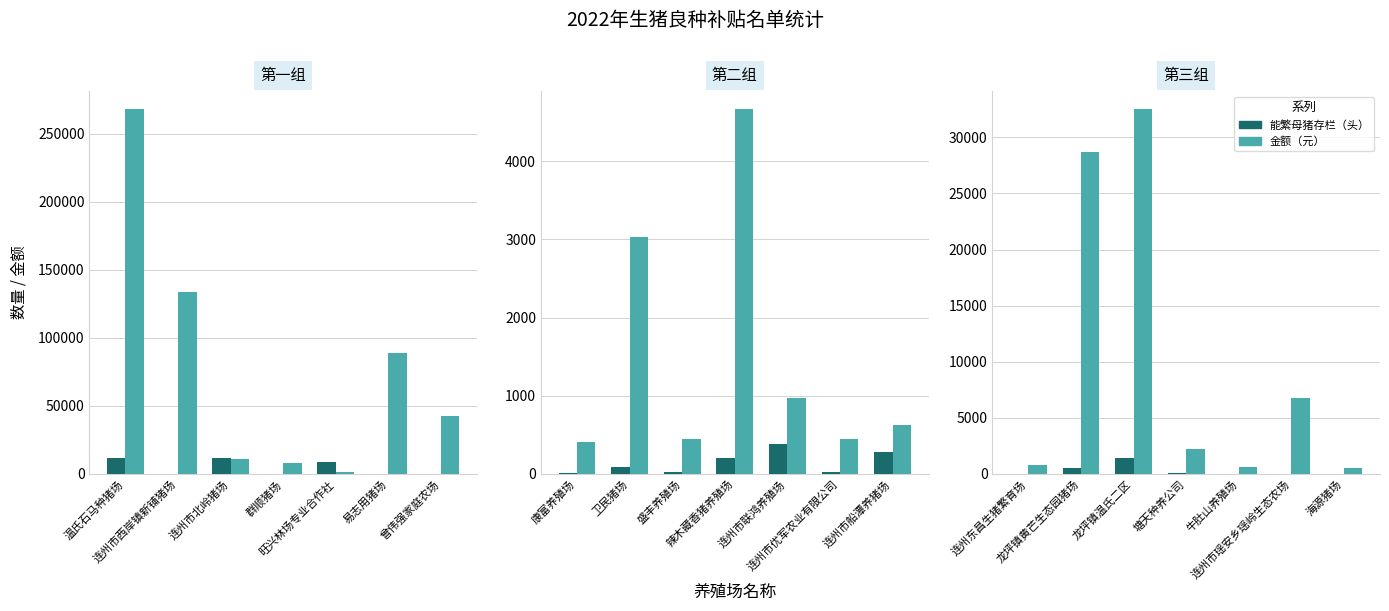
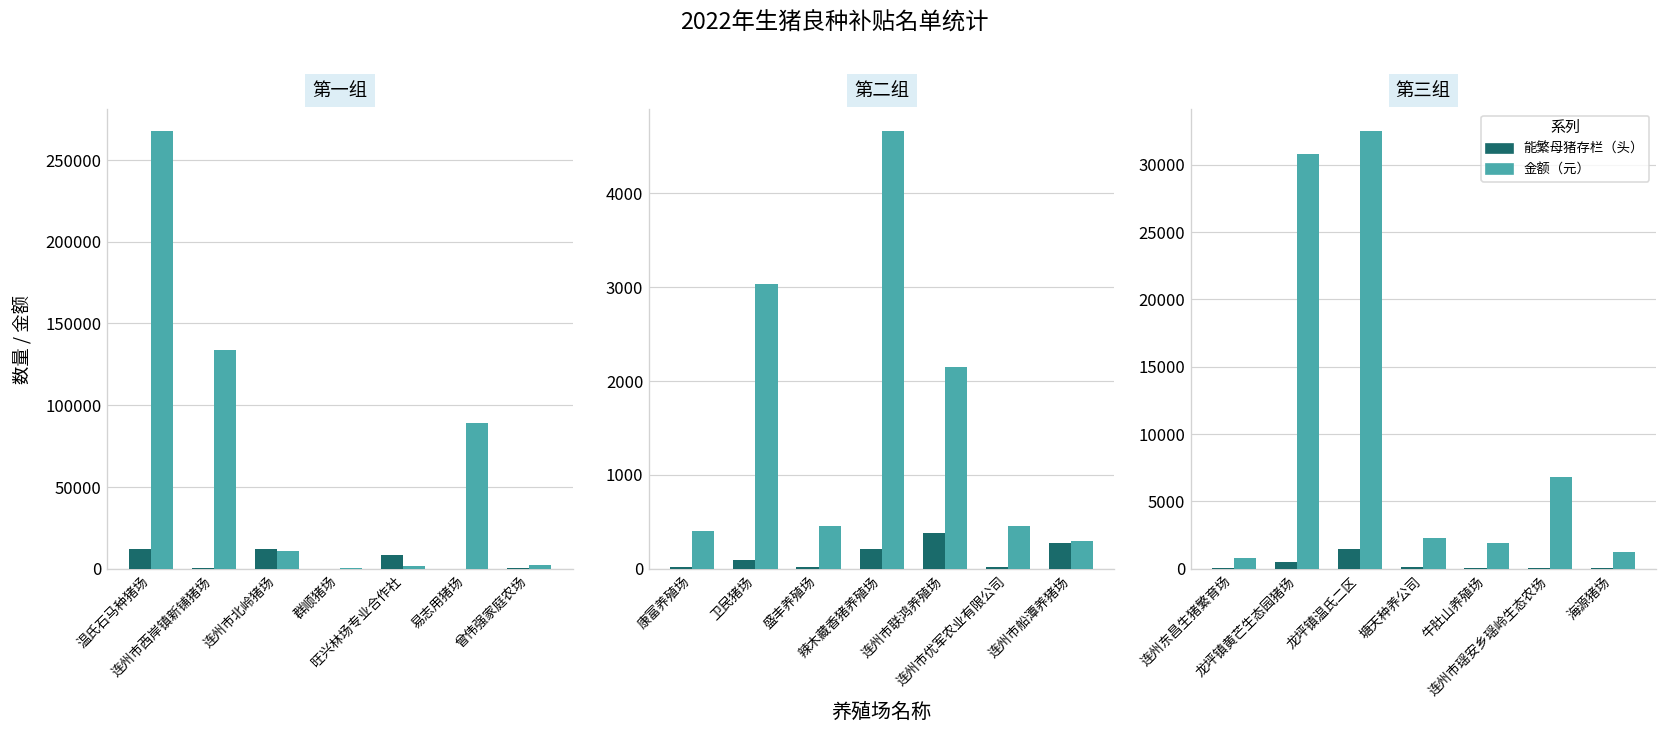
  {
    "第一组": {
      "能繁母猪存栏（头）": {
        "温氏石马种猪场": 12000,
        "连州市北岭猪场": 12000,
        "旺兴林场专业合作社": 8000
      },
      "金额（元）": {
        "温氏石马种猪场": 268000,
        "连州市西岸镇新铺猪场": 134000,
        "连州市北岭猪场": 11000,
-       "群顺猪场": 8000,
+       "群顺猪场": 0,
        "易志用猪场": 89000,
-       "曾伟强家庭农场": 42000
+       "曾伟强家庭农场": 2000
      }
    },
    "第二组": {
      "能繁母猪存栏（头）": {
        "卫民猪场": 100,
        "辣木藏香猪养殖场": 200,
        "连州市联鸿养殖场": 400,
        "连州市船潭养猪场": 300
      },
      "金额（元）": {
        "康富养殖场": 400,
        "卫民猪场": 3000,
        "盛丰养殖场": 400,
        "辣木藏香猪养殖场": 4700,
-       "连州市联鸿养殖场": 1000,
+       "连州市联鸿养殖场": 2200,
        "连州市优军农业有限公司": 400,
-       "连州市船潭养猪场": 600
+       "连州市船潭养猪场": 300
      }
    },
    "第三组": {
      "能繁母猪存栏（头）": {
        "龙坪镇黄芒生态园猪场": 500,
        "龙坪镇温氏二区": 1500
      },
      "金额（元）": {
        "连州东昌生猪繁育场": 800,
-       "龙坪镇黄芒生态园猪场": 28700,
+       "龙坪镇黄芒生态园猪场": 30800,
        "龙坪镇温氏二区": 32500,
        "塘天种养公司": 2200,
-       "牛肚山养殖场": 600,
+       "牛肚山养殖场": 1900,
        "连州市瑶安乡瑶岭生态农场": 6800,
-       "海源猪场": 500
+       "海源猪场": 1200
      }
    }
  }
